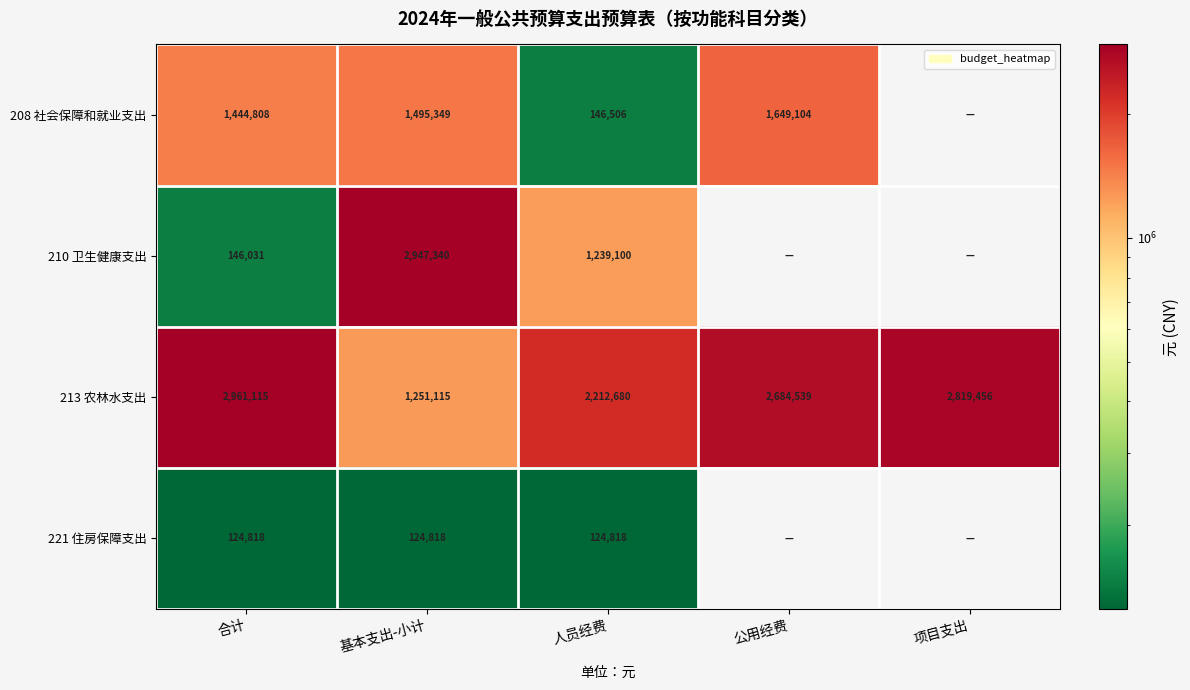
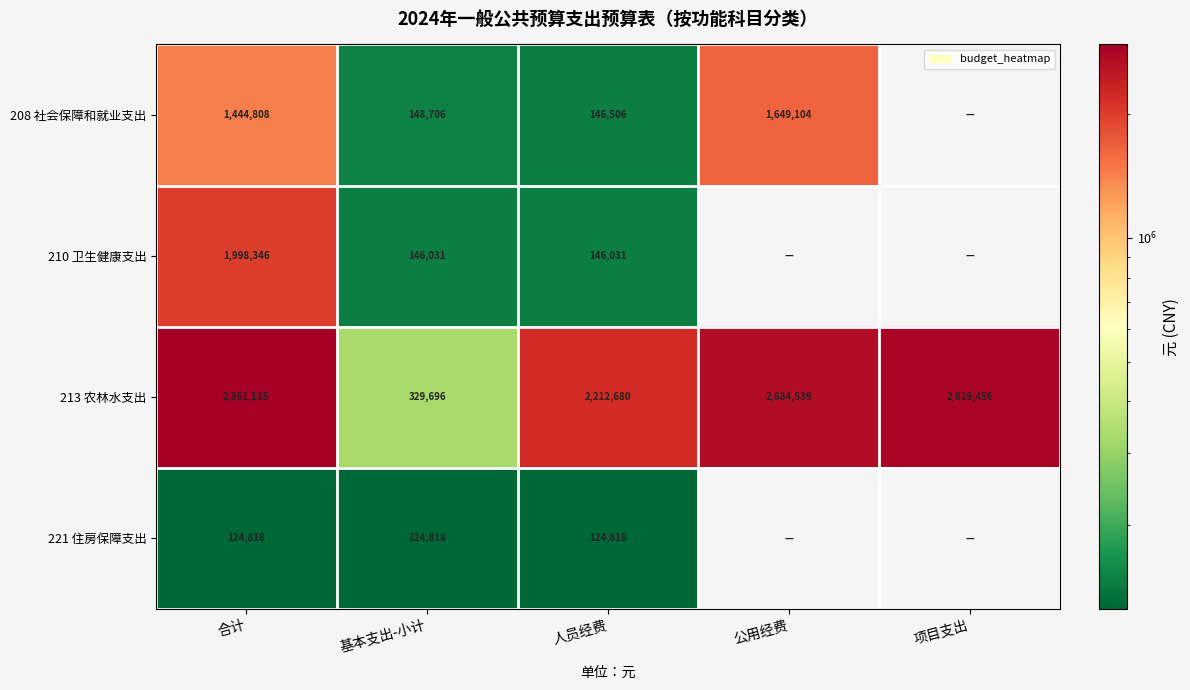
  {
    "208 社会保障和就业支出": {
      "合计": "1,444,808",
-     "基本支出-小计": "1,495,349",
+     "基本支出-小计": "148,706",
      "人员经费": "146,506",
      "公用经费": "1,649,104"
    },
    "210 卫生健康支出": {
-     "合计": "146,031",
-     "基本支出-小计": "2,947,340",
-     "人员经费": "1,239,100"
+     "合计": "1,998,346",
+     "基本支出-小计": "146,031",
+     "人员经费": "146,031"
    },
    "213 农林水支出": {
      "合计": "2,961,115",
-     "基本支出-小计": "1,251,115",
+     "基本支出-小计": "329,696",
      "人员经费": "2,212,680",
      "公用经费": "2,684,539",
      "项目支出": "2,819,456"
    },
    "221 住房保障支出": {
      "合计": "124,818",
      "基本支出-小计": "124,818",
      "人员经费": "124,818"
    }
  }
